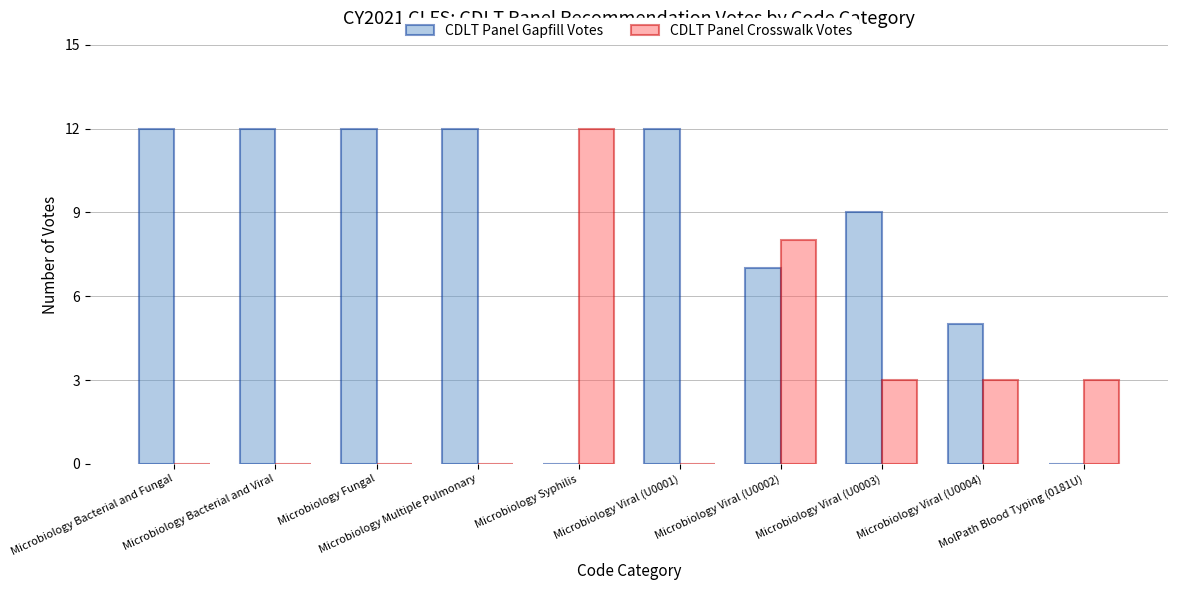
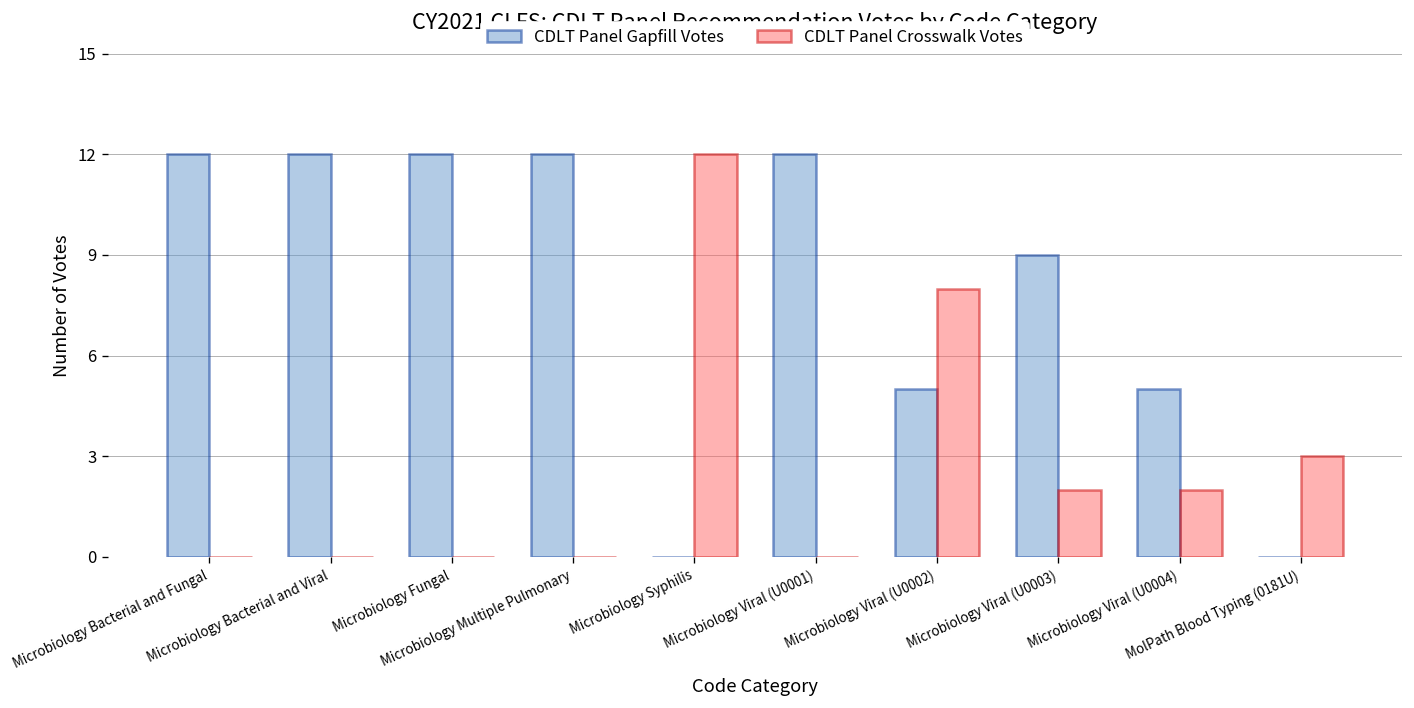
  {
    "CDLT Panel Gapfill Votes": {
      "Microbiology Bacterial and Fungal": 12,
      "Microbiology Bacterial and Viral": 12,
      "Microbiology Fungal": 12,
      "Microbiology Multiple Pulmonary": 12,
      "Microbiology Syphilis": 0,
      "Microbiology Viral (U0001)": 12,
-     "Microbiology Viral (U0002)": 7,
+     "Microbiology Viral (U0002)": 5,
      "Microbiology Viral (U0003)": 9,
      "Microbiology Viral (U0004)": 5,
      "MolPath Blood Typing (0181U)": 0
    },
    "CDLT Panel Crosswalk Votes": {
      "Microbiology Bacterial and Fungal": 0,
      "Microbiology Bacterial and Viral": 0,
      "Microbiology Fungal": 0,
      "Microbiology Multiple Pulmonary": 0,
      "Microbiology Syphilis": 12,
      "Microbiology Viral (U0001)": 0,
      "Microbiology Viral (U0002)": 8,
-     "Microbiology Viral (U0003)": 3,
-     "Microbiology Viral (U0004)": 3,
+     "Microbiology Viral (U0003)": 2,
+     "Microbiology Viral (U0004)": 2,
      "MolPath Blood Typing (0181U)": 3
    }
  }
